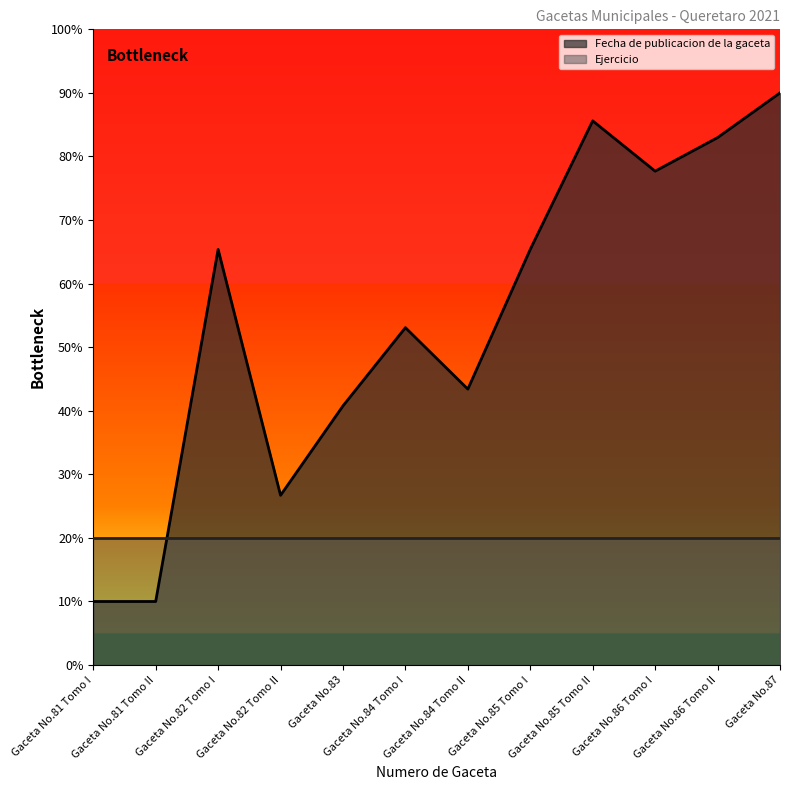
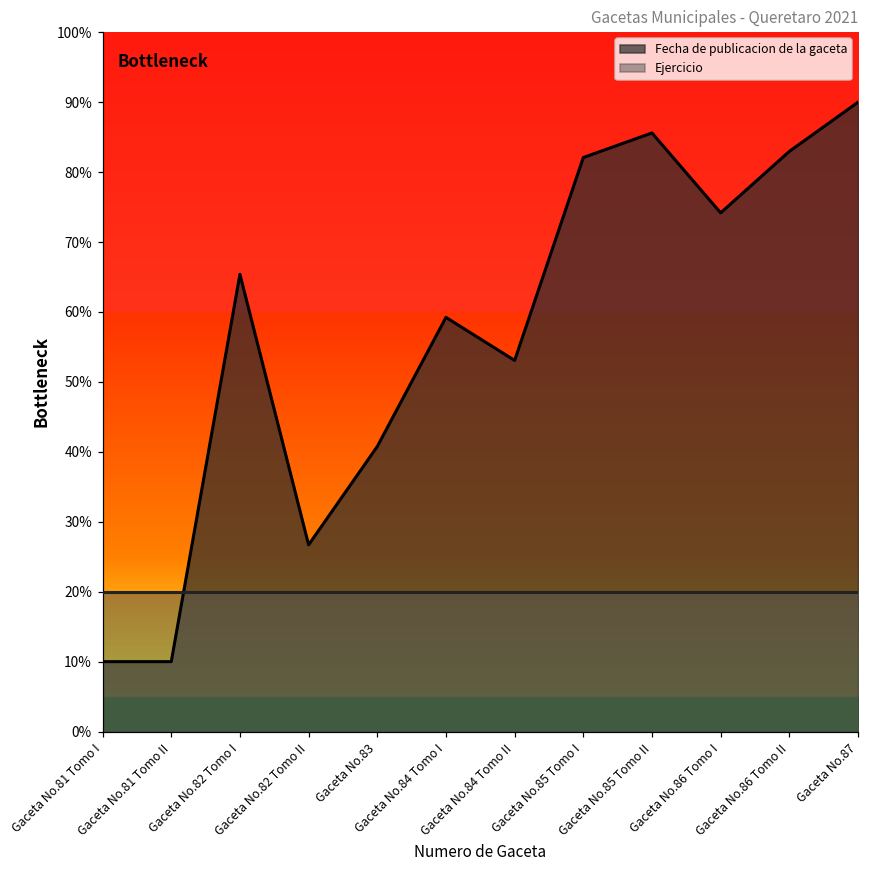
  {
    "Fecha de publicacion de la gaceta": {
      "Gaceta No.81 Tomo I": "10%",
      "Gaceta No.81 Tomo II": "10%",
      "Gaceta No.82 Tomo I": "65%",
      "Gaceta No.82 Tomo II": "27%",
      "Gaceta No.83": "41%",
-     "Gaceta No.84 Tomo I": "53%",
-     "Gaceta No.84 Tomo II": "43%",
-     "Gaceta No.85 Tomo I": "65%",
+     "Gaceta No.84 Tomo I": "59%",
+     "Gaceta No.84 Tomo II": "53%",
+     "Gaceta No.85 Tomo I": "82%",
      "Gaceta No.85 Tomo II": "86%",
-     "Gaceta No.86 Tomo I": "78%",
+     "Gaceta No.86 Tomo I": "74%",
      "Gaceta No.86 Tomo II": "83%",
      "Gaceta No.87": "90%"
    },
    "Ejercicio": {
      "Gaceta No.81 Tomo I": "20%",
      "Gaceta No.81 Tomo II": "20%",
      "Gaceta No.82 Tomo I": "20%",
      "Gaceta No.82 Tomo II": "20%",
      "Gaceta No.83": "20%",
      "Gaceta No.84 Tomo I": "20%",
      "Gaceta No.84 Tomo II": "20%",
      "Gaceta No.85 Tomo I": "20%",
      "Gaceta No.85 Tomo II": "20%",
      "Gaceta No.86 Tomo I": "20%",
      "Gaceta No.86 Tomo II": "20%",
      "Gaceta No.87": "20%"
    }
  }
